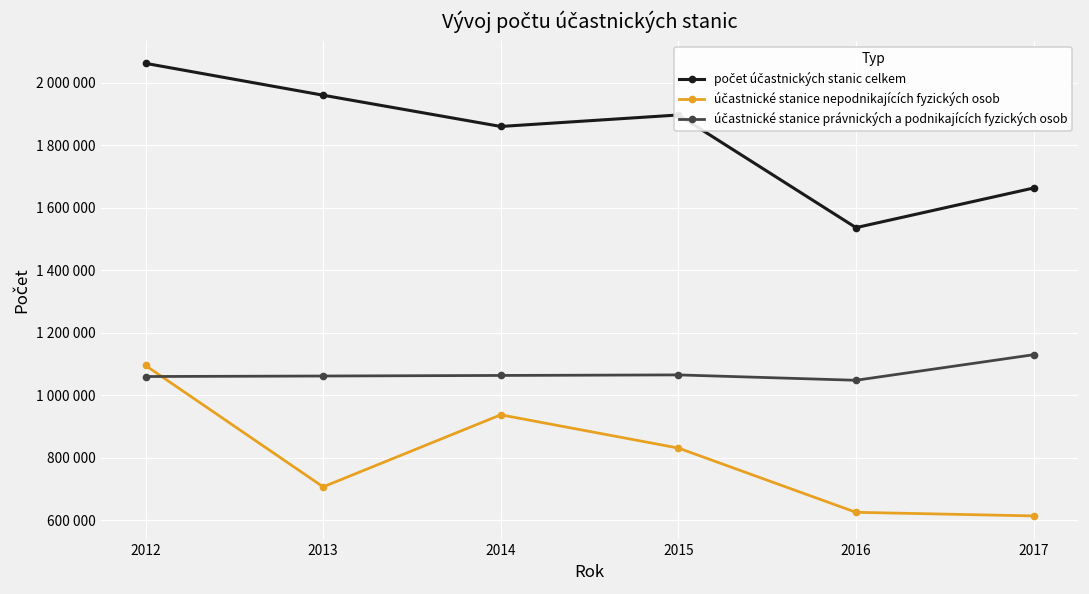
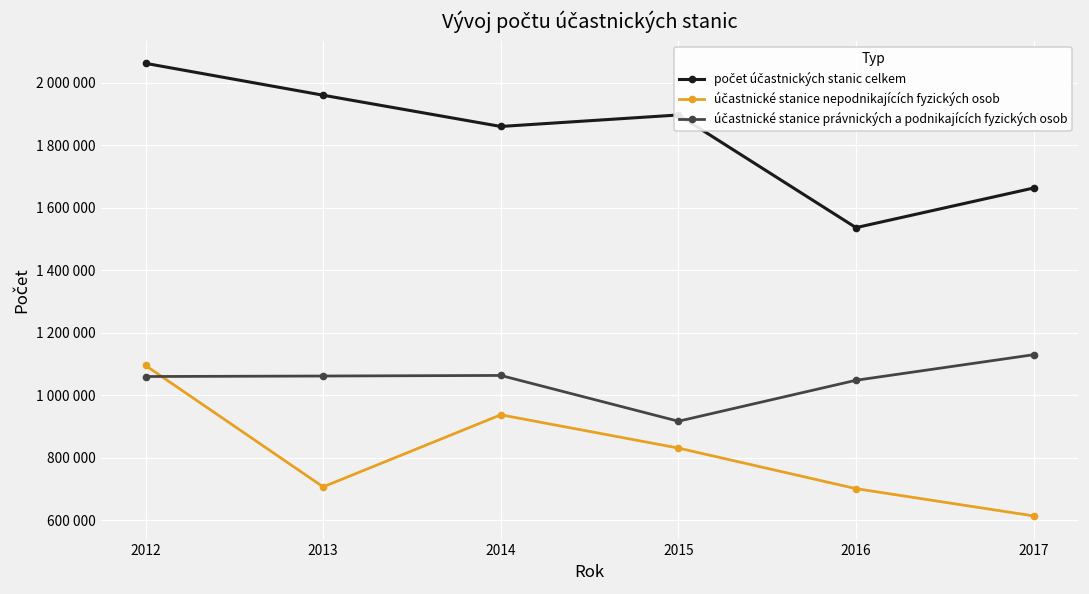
  {
    "počet účastnických stanic celkem": {
      "2012": 2060000,
      "2013": 1960000,
      "2014": 1860000,
      "2016": 1540000,
      "2017": 1660000
    },
    "účastnické stanice nepodnikajících fyzických osob": {
      "2012": 1100000,
      "2013": 710000,
      "2014": 940000,
      "2015": 830000,
-     "2016": 630000,
+     "2016": 700000,
      "2017": 610000
    },
    "účastnické stanice právnických a podnikajících fyzických osob": {
      "2012": 1060000,
      "2013": 1060000,
      "2014": 1060000,
-     "2015": 1070000,
+     "2015": 920000,
      "2016": 1050000,
      "2017": 1130000
    }
  }
